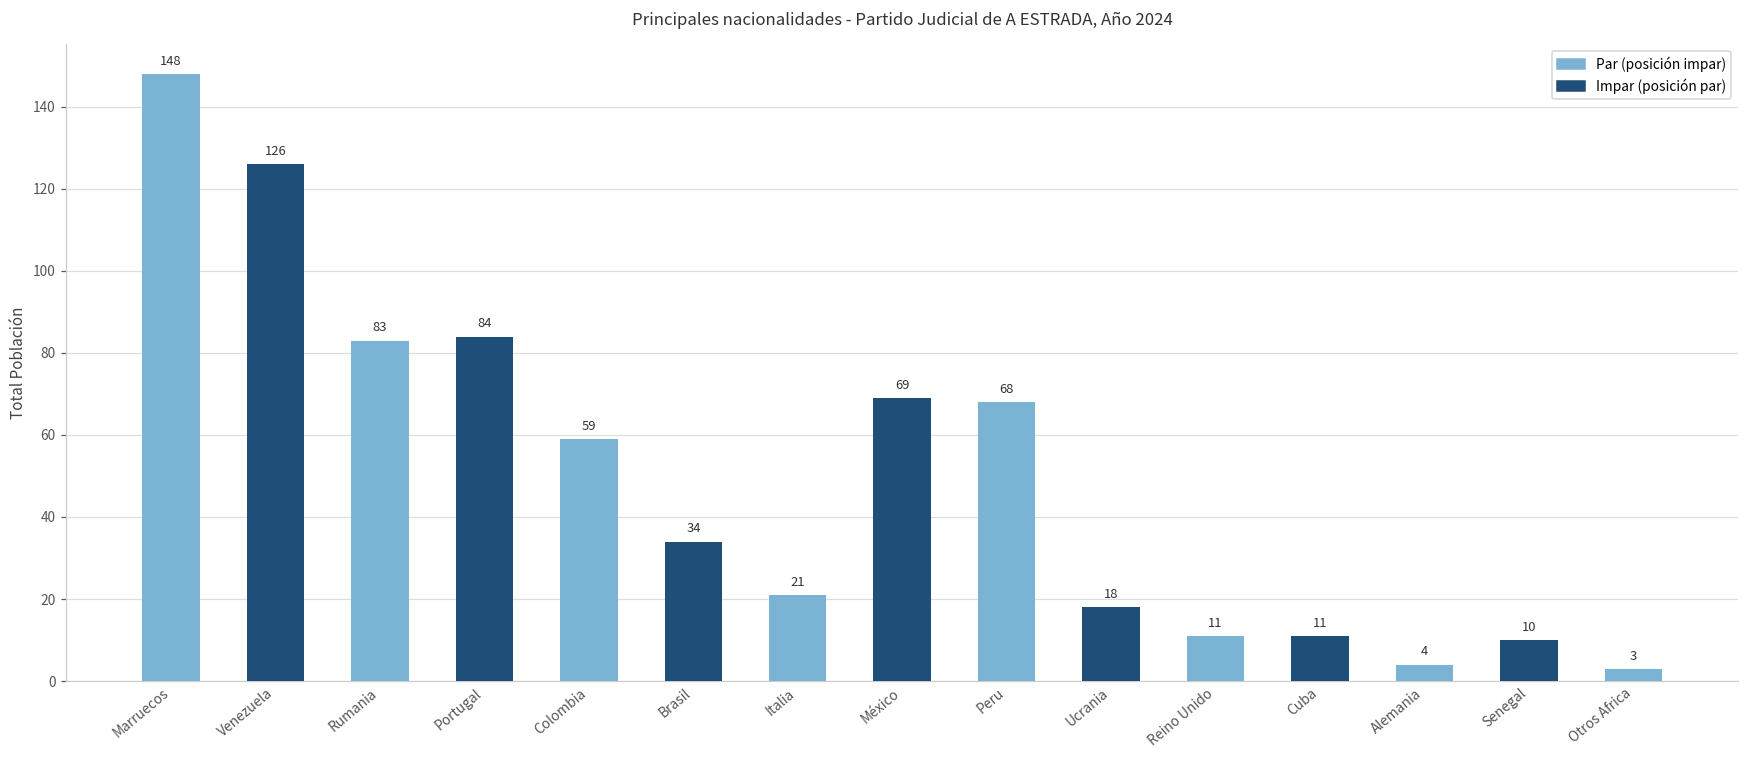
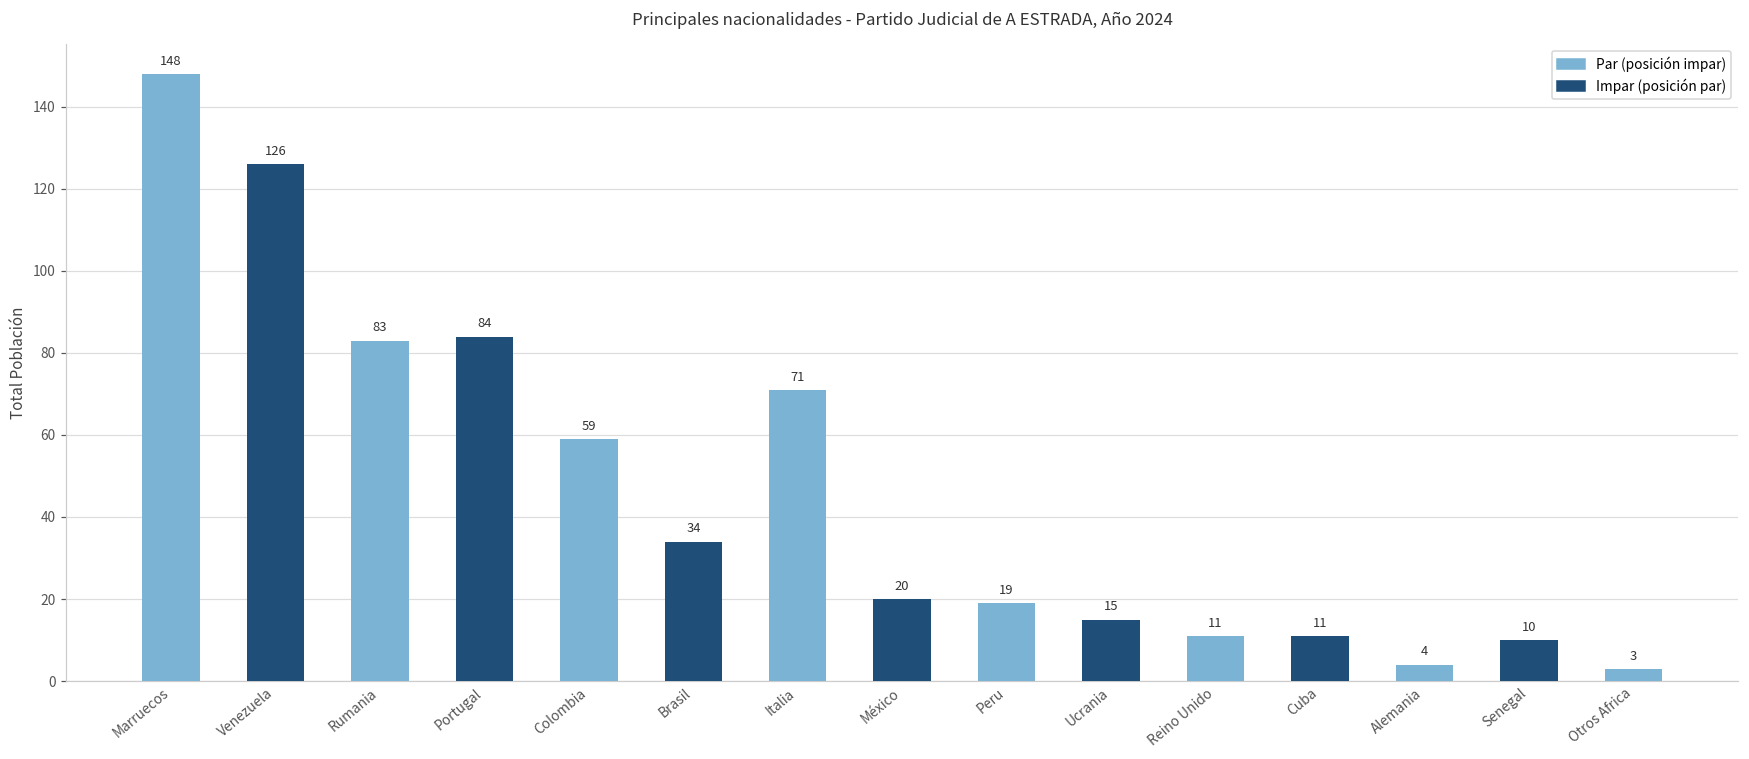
  {
    "Marruecos": 148,
    "Venezuela": 126,
    "Rumania": 83,
    "Portugal": 84,
    "Colombia": 59,
    "Brasil": 34,
-   "Italia": 21,
-   "México": 69,
-   "Peru": 68,
-   "Ucrania": 18,
+   "Italia": 71,
+   "México": 20,
+   "Peru": 19,
+   "Ucrania": 15,
    "Reino Unido": 11,
    "Cuba": 11,
    "Alemania": 4,
    "Senegal": 10,
    "Otros Africa": 3
  }
